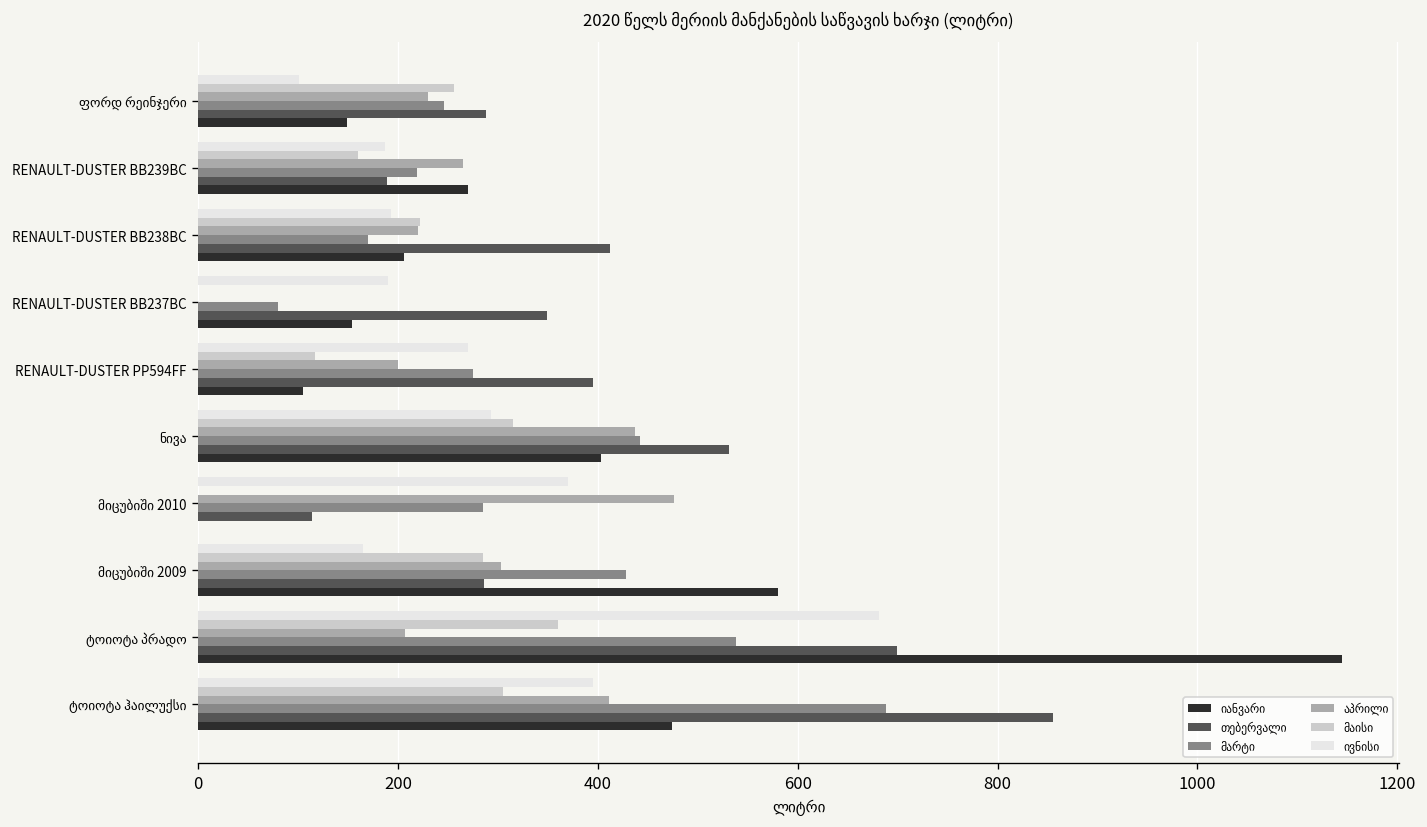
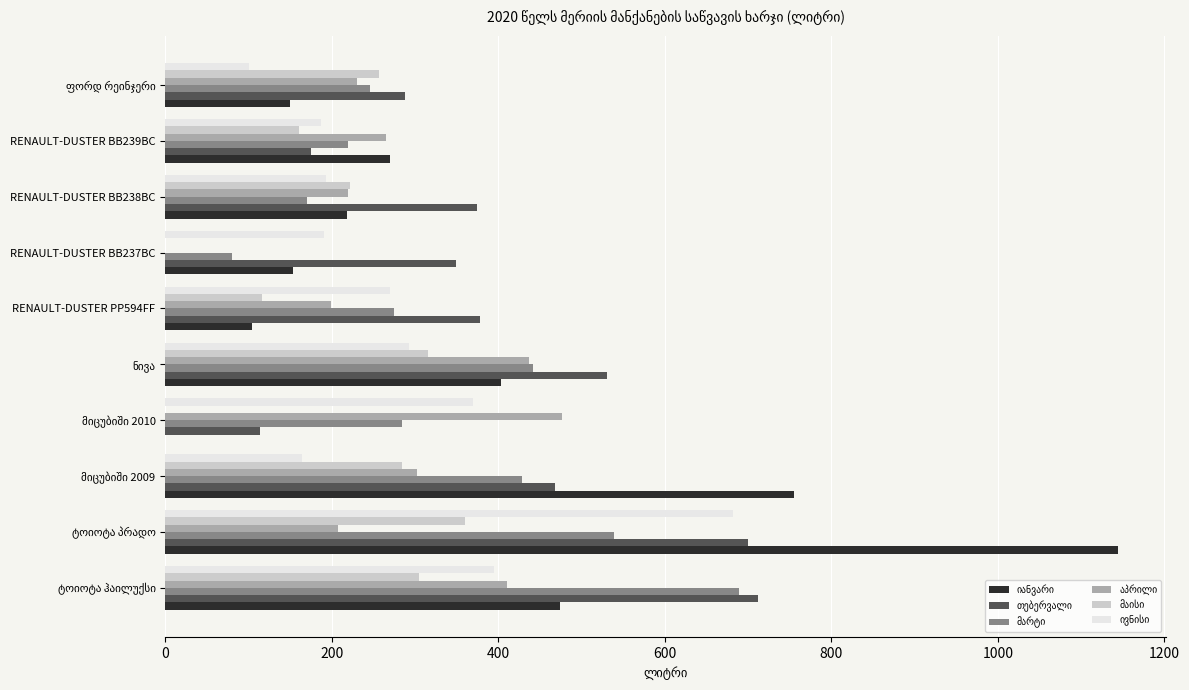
  {
    "იანვარი": {
      "ფორდ რეინჯერი": 150,
      "RENAULT-DUSTER BB239BC": 270,
-     "RENAULT-DUSTER BB238BC": 210,
+     "RENAULT-DUSTER BB238BC": 220,
      "RENAULT-DUSTER BB237BC": 150,
      "RENAULT-DUSTER PP594FF": 100,
      "ნივა": 400,
      "მიცუბიში 2010": 0,
-     "მიცუბიში 2009": 580,
+     "მიცუბიში 2009": 750,
      "ტოიოტა პრადო": 1140,
      "ტოიოტა ჰაილუქსი": 470
    },
    "თებერვალი": {
      "ფორდ რეინჯერი": 290,
-     "RENAULT-DUSTER BB239BC": 190,
-     "RENAULT-DUSTER BB238BC": 410,
+     "RENAULT-DUSTER BB239BC": 180,
+     "RENAULT-DUSTER BB238BC": 370,
      "RENAULT-DUSTER BB237BC": 350,
-     "RENAULT-DUSTER PP594FF": 390,
+     "RENAULT-DUSTER PP594FF": 380,
      "ნივა": 530,
      "მიცუბიში 2010": 110,
-     "მიცუბიში 2009": 290,
+     "მიცუბიში 2009": 470,
      "ტოიოტა პრადო": 700,
-     "ტოიოტა ჰაილუქსი": 860
+     "ტოიოტა ჰაილუქსი": 710
    }
  }
